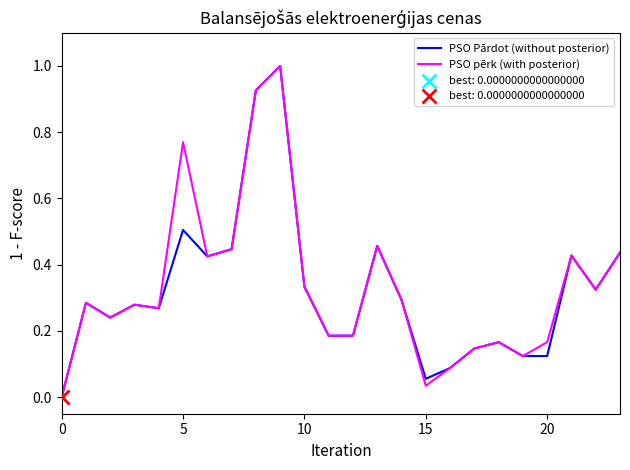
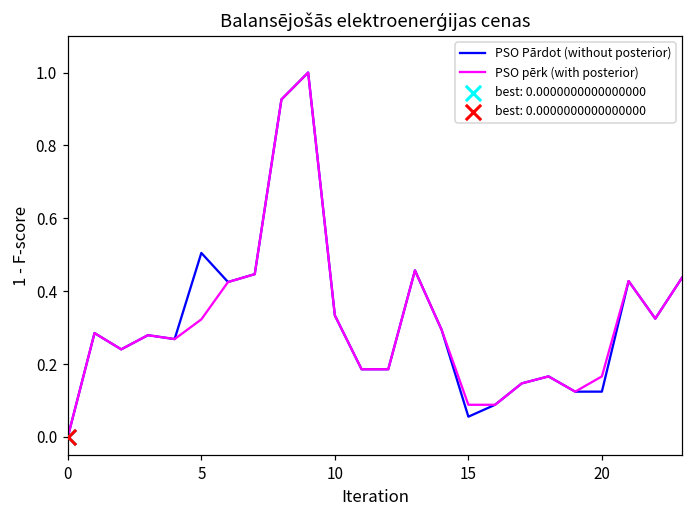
  {
    "PSO Pārdot (without posterior)": {
      "5": 0.50,
      "15": 0.06,
      "20": 0.12
    },
    "PSO pērk (with posterior)": {
-     "5": 0.77,
-     "15": 0.03,
+     "5": 0.32,
+     "15": 0.09,
      "20": 0.17
    }
  }
